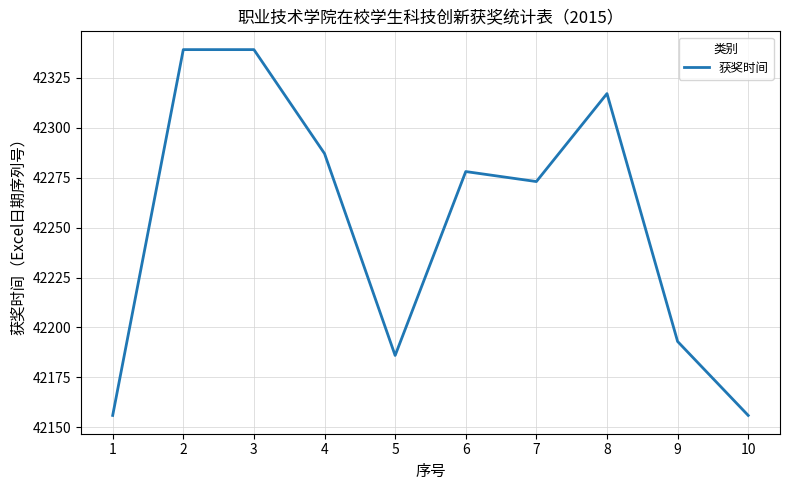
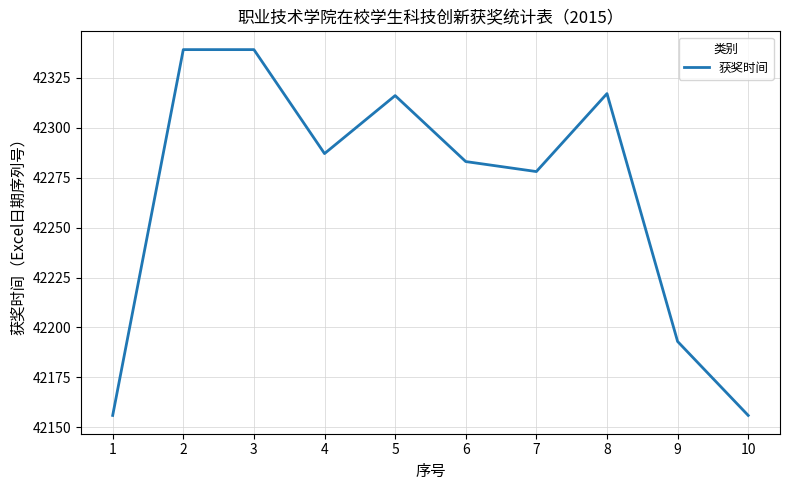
  {
    "1": 42156,
    "2": 42339,
    "3": 42339,
    "4": 42287,
-   "5": 42186,
-   "6": 42278,
-   "7": 42273,
+   "5": 42316,
+   "6": 42283,
+   "7": 42278,
    "8": 42317,
    "9": 42193,
    "10": 42156
  }
